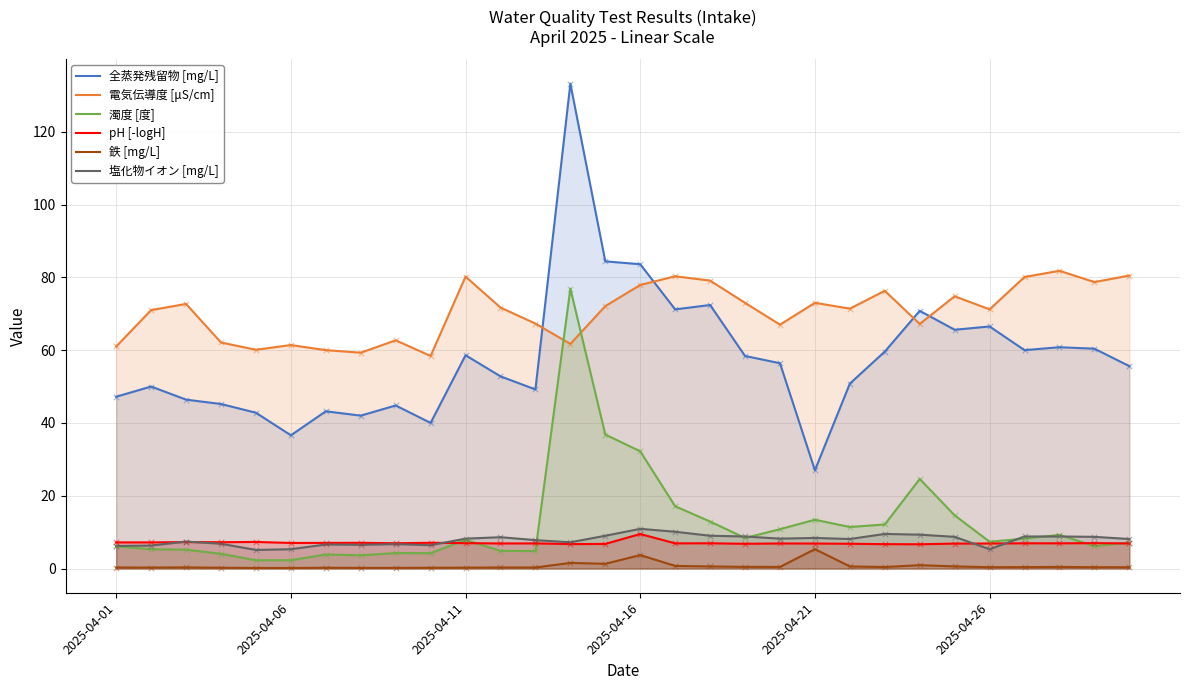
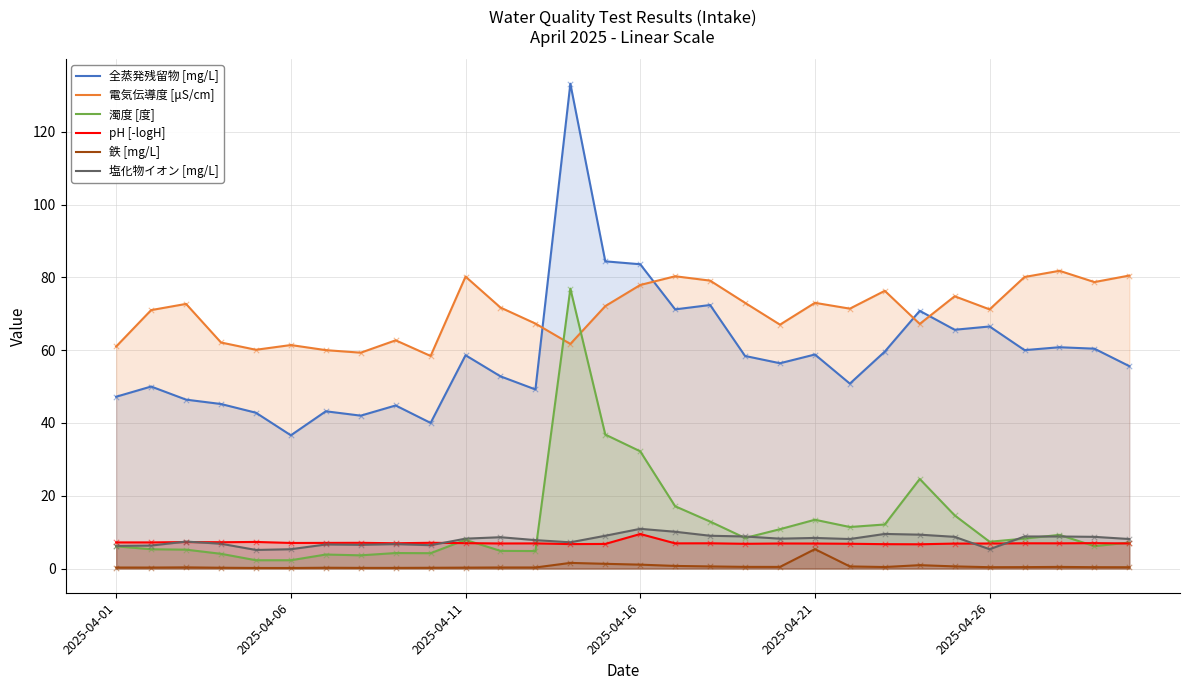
  {
    "全蒸発残留物 [mg/L]": {
      "2025-04-01": 47,
      "2025-04-06": 37,
      "2025-04-11": 59,
      "2025-04-16": 84,
-     "2025-04-21": 27,
+     "2025-04-21": 59,
      "2025-04-26": 67
    },
    "電気伝導度 [μS/cm]": {
      "2025-04-01": 61,
      "2025-04-06": 61,
      "2025-04-11": 80,
      "2025-04-16": 78,
      "2025-04-21": 73,
      "2025-04-26": 71
    },
    "濁度 [度]": {
      "2025-04-06": 2,
      "2025-04-16": 32,
      "2025-04-21": 13
    },
    "pH [-logH]": {
      "2025-04-01": 7,
      "2025-04-06": 7,
      "2025-04-11": 7,
      "2025-04-16": 9,
      "2025-04-21": 7
    },
    "鉄 [mg/L]": {
      "2025-04-01": 0,
      "2025-04-06": 0,
      "2025-04-11": 0,
-     "2025-04-16": 4,
+     "2025-04-16": 1,
      "2025-04-21": 5,
      "2025-04-26": 0
    },
    "塩化物イオン [mg/L]": {
      "2025-04-06": 5,
      "2025-04-16": 11,
      "2025-04-21": 8,
      "2025-04-26": 5
    }
  }
